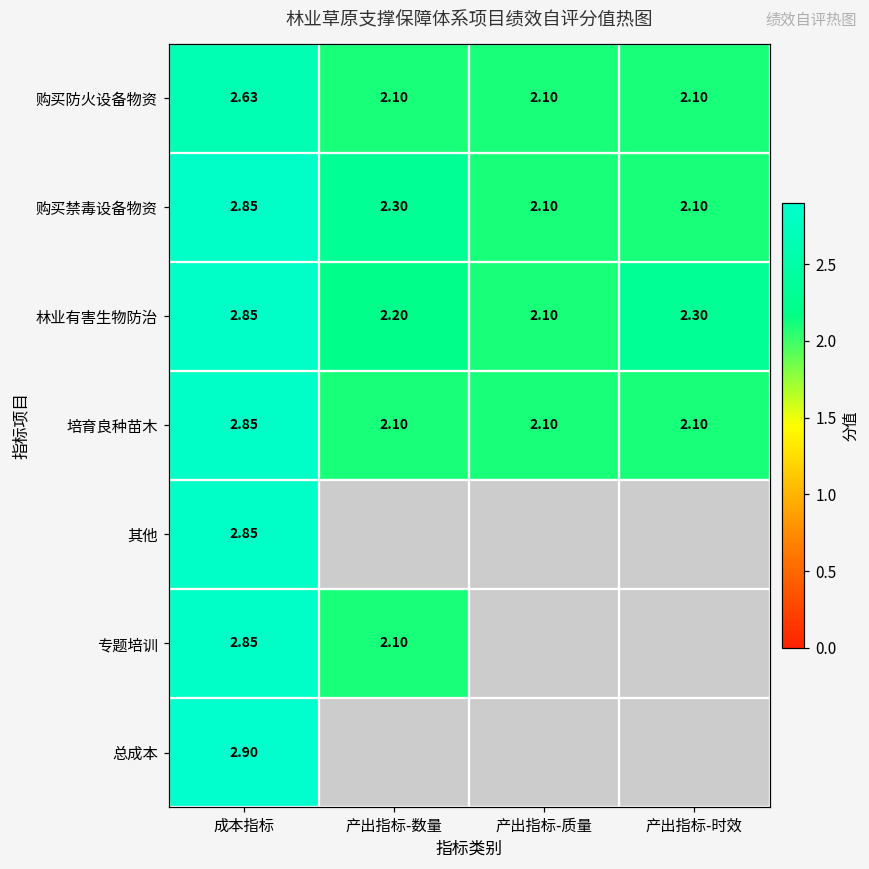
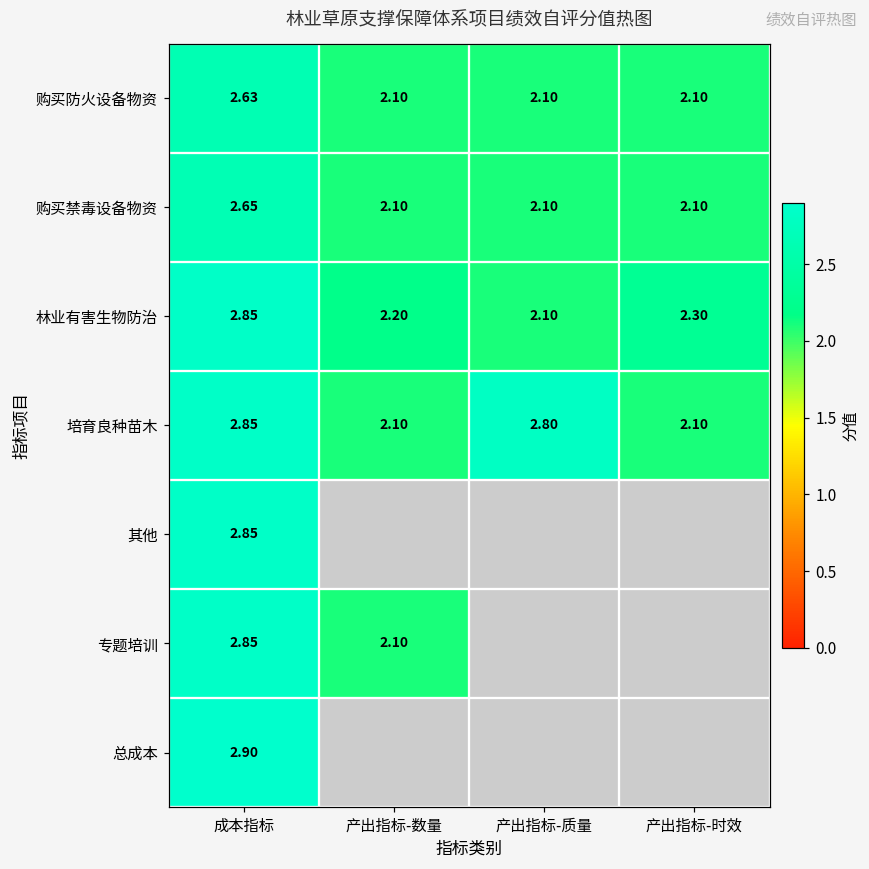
  {
    "购买防火设备物资": {
      "成本指标": 2.63,
      "产出指标-数量": 2.10,
      "产出指标-质量": 2.10,
      "产出指标-时效": 2.10
    },
    "购买禁毒设备物资": {
-     "成本指标": 2.85,
-     "产出指标-数量": 2.30,
+     "成本指标": 2.65,
+     "产出指标-数量": 2.10,
      "产出指标-质量": 2.10,
      "产出指标-时效": 2.10
    },
    "林业有害生物防治": {
      "成本指标": 2.85,
      "产出指标-数量": 2.20,
      "产出指标-质量": 2.10,
      "产出指标-时效": 2.30
    },
    "培育良种苗木": {
      "成本指标": 2.85,
      "产出指标-数量": 2.10,
-     "产出指标-质量": 2.10,
+     "产出指标-质量": 2.80,
      "产出指标-时效": 2.10
    },
    "其他": {
      "成本指标": 2.85
    },
    "专题培训": {
      "成本指标": 2.85,
      "产出指标-数量": 2.10
    },
    "总成本": {
      "成本指标": 2.90
    }
  }
